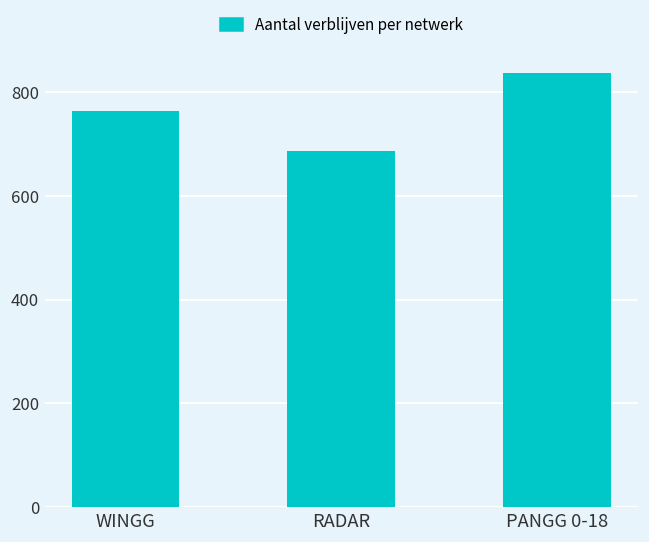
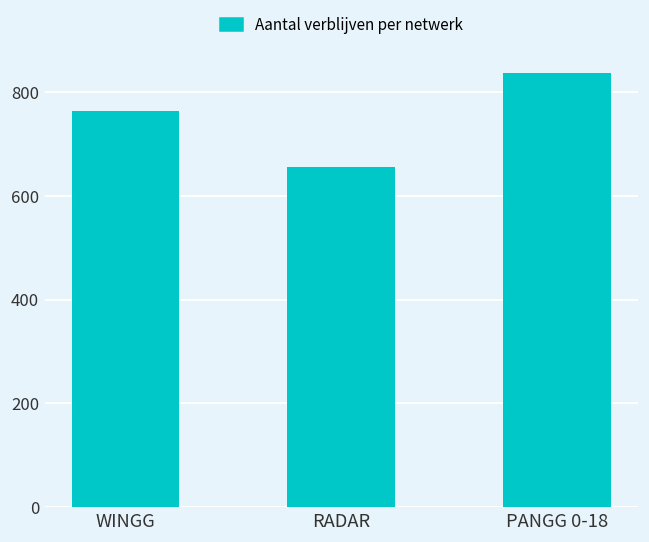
  {
    "WINGG": 760,
-   "RADAR": 690,
+   "RADAR": 660,
    "PANGG 0-18": 840
  }
